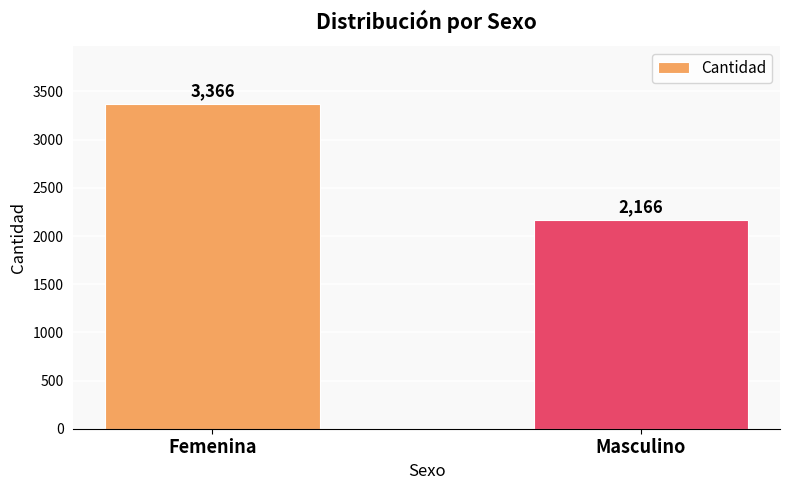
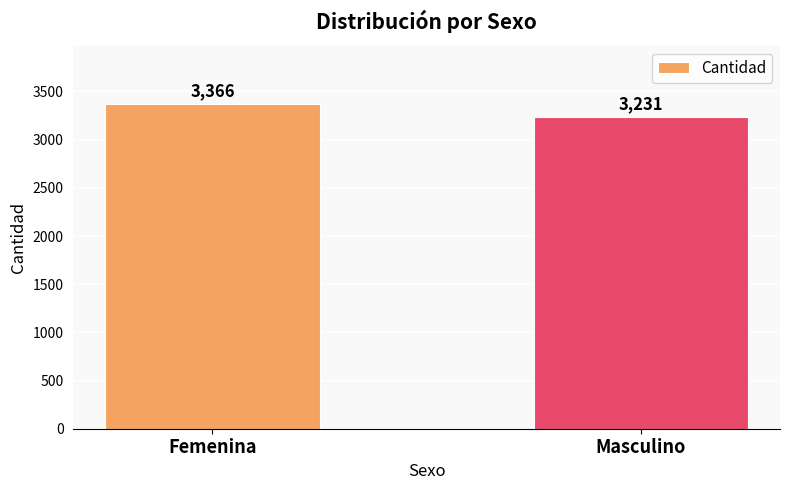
  {
    "Femenina": "3,366",
-   "Masculino": "2,166"
+   "Masculino": "3,231"
  }
